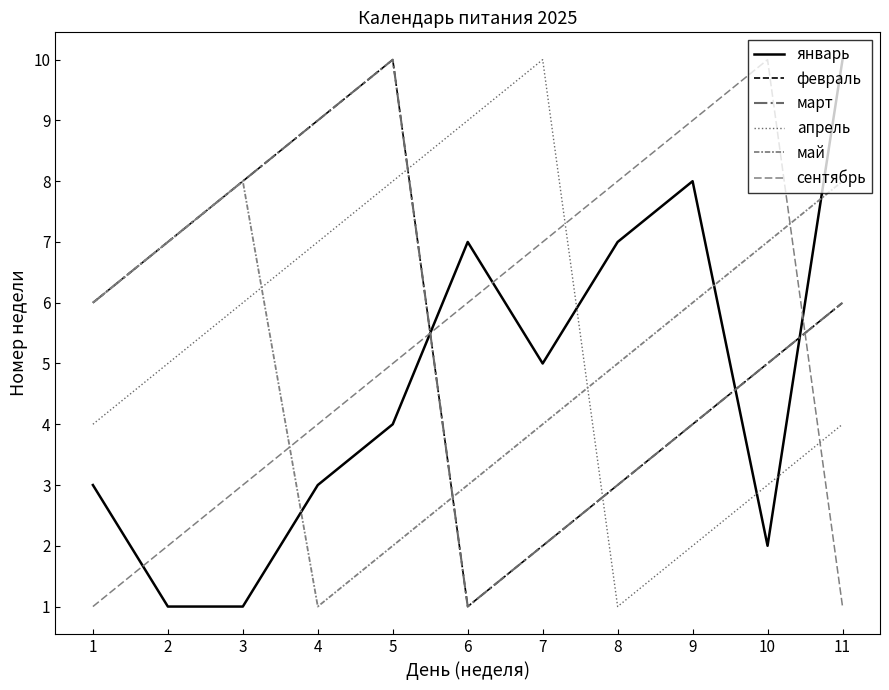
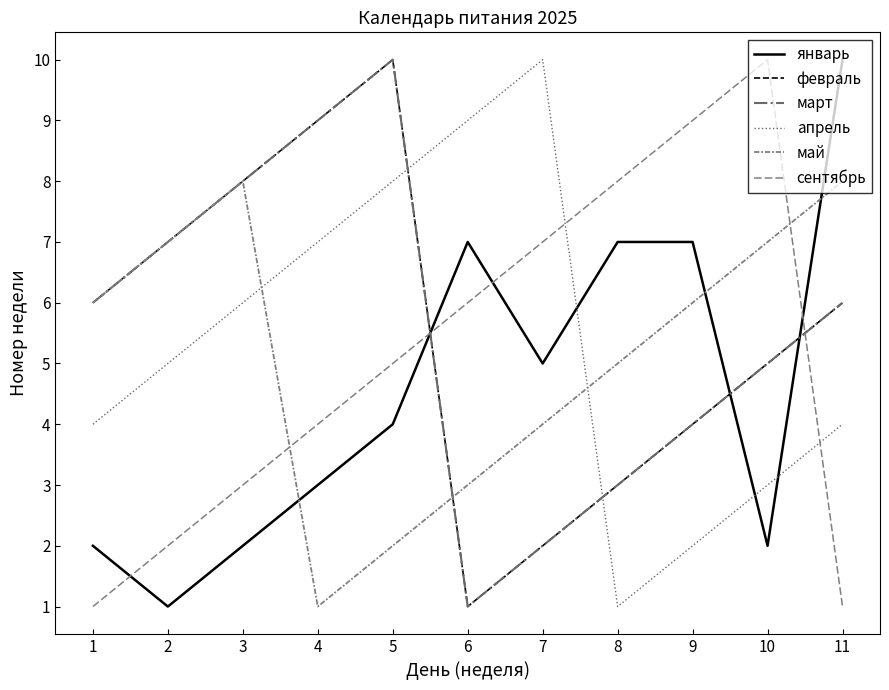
  {
    "январь": {
-     "1": 3,
+     "1": 2,
      "2": 1,
-     "3": 1,
+     "3": 2,
      "4": 3,
      "5": 4,
      "6": 7,
      "7": 5,
      "8": 7,
-     "9": 8,
+     "9": 7,
      "10": 2
    }
  }
